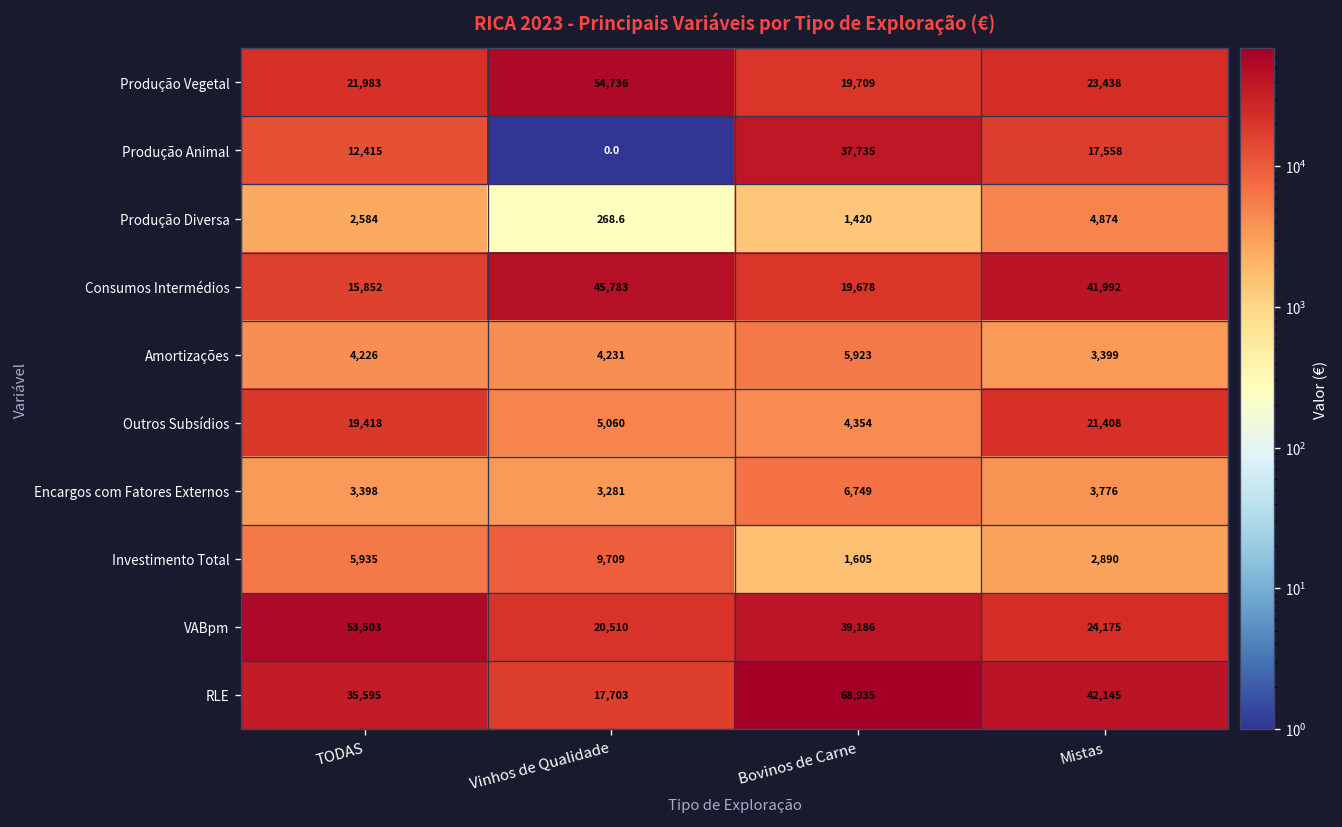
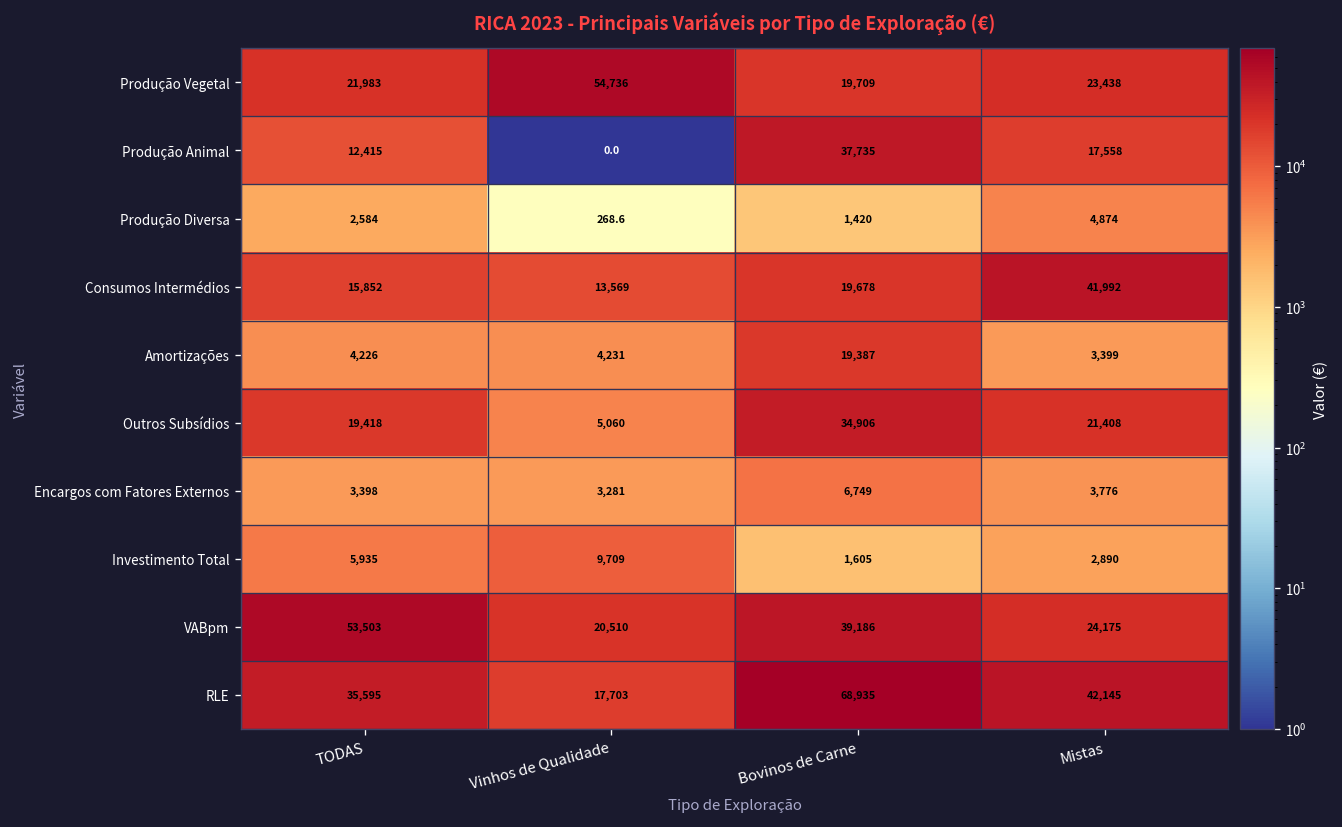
  {
    "Produção Vegetal": {
      "TODAS": "21,983",
      "Vinhos de Qualidade": "54,736",
      "Bovinos de Carne": "19,709",
      "Mistas": "23,438"
    },
    "Produção Animal": {
      "TODAS": "12,415",
      "Vinhos de Qualidade": "0.0",
      "Bovinos de Carne": "37,735",
      "Mistas": "17,558"
    },
    "Produção Diversa": {
      "TODAS": "2,584",
      "Vinhos de Qualidade": "268.6",
      "Bovinos de Carne": "1,420",
      "Mistas": "4,874"
    },
    "Consumos Intermédios": {
      "TODAS": "15,852",
-     "Vinhos de Qualidade": "45,783",
+     "Vinhos de Qualidade": "13,569",
      "Bovinos de Carne": "19,678",
      "Mistas": "41,992"
    },
    "Amortizações": {
      "TODAS": "4,226",
      "Vinhos de Qualidade": "4,231",
-     "Bovinos de Carne": "5,923",
+     "Bovinos de Carne": "19,387",
      "Mistas": "3,399"
    },
    "Outros Subsídios": {
      "TODAS": "19,418",
      "Vinhos de Qualidade": "5,060",
-     "Bovinos de Carne": "4,354",
+     "Bovinos de Carne": "34,906",
      "Mistas": "21,408"
    },
    "Encargos com Fatores Externos": {
      "TODAS": "3,398",
      "Vinhos de Qualidade": "3,281",
      "Bovinos de Carne": "6,749",
      "Mistas": "3,776"
    },
    "Investimento Total": {
      "TODAS": "5,935",
      "Vinhos de Qualidade": "9,709",
      "Bovinos de Carne": "1,605",
      "Mistas": "2,890"
    },
    "VABpm": {
      "TODAS": "53,503",
      "Vinhos de Qualidade": "20,510",
      "Bovinos de Carne": "39,186",
      "Mistas": "24,175"
    },
    "RLE": {
      "TODAS": "35,595",
      "Vinhos de Qualidade": "17,703",
      "Bovinos de Carne": "68,935",
      "Mistas": "42,145"
    }
  }
